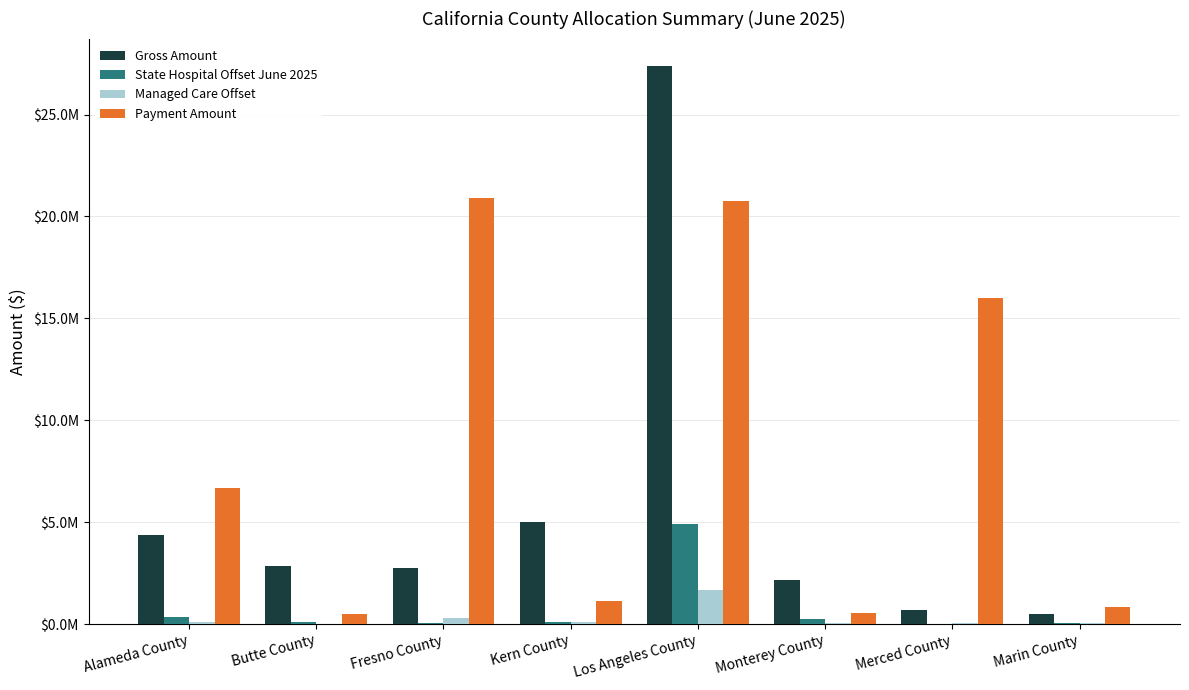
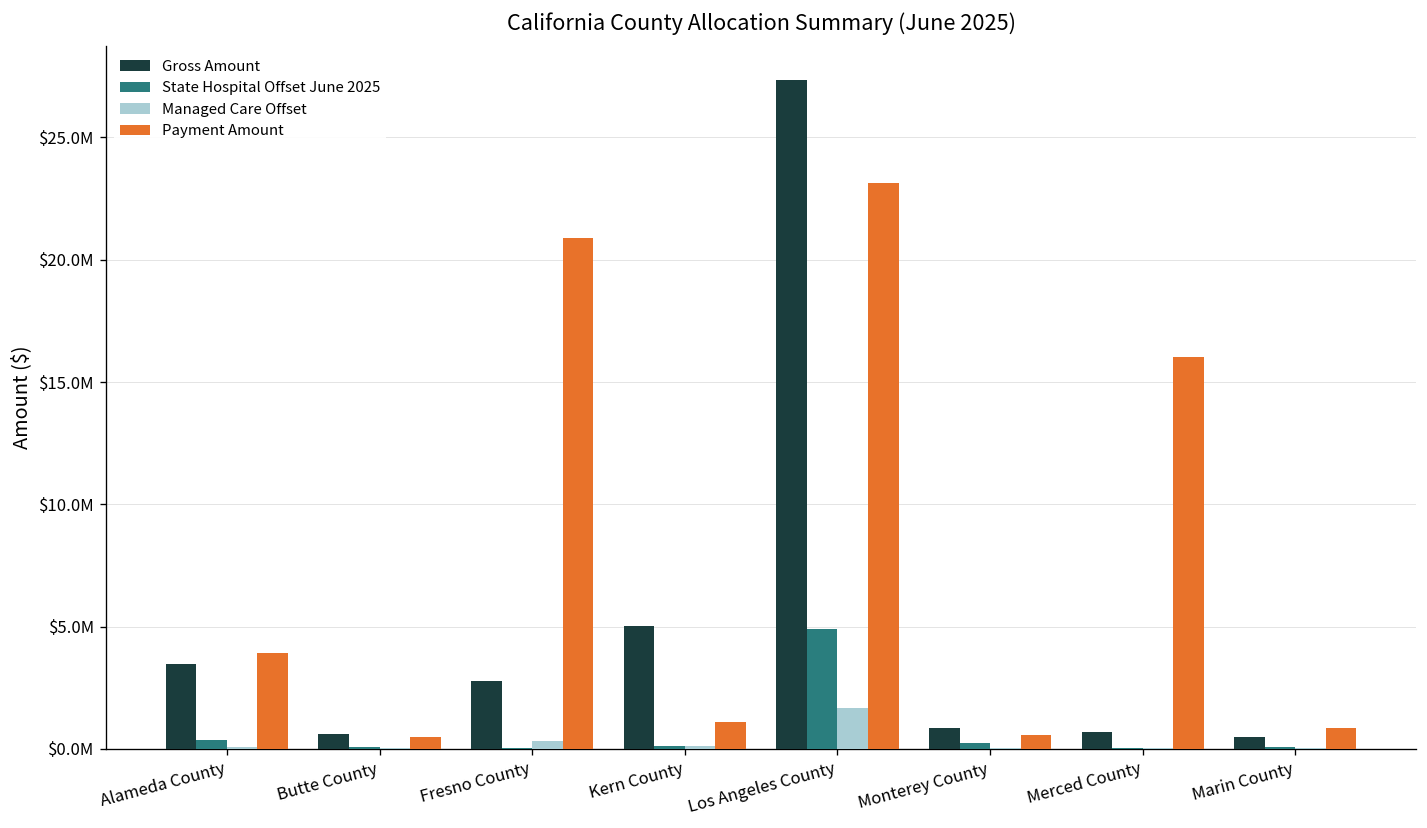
  {
    "Gross Amount": {
-     "Alameda County": "$4400000",
-     "Butte County": "$2800000",
+     "Alameda County": "$3500000",
+     "Butte County": "$600000",
      "Fresno County": "$2800000",
      "Kern County": "$5000000",
      "Los Angeles County": "$27400000",
-     "Monterey County": "$2200000",
+     "Monterey County": "$900000",
      "Merced County": "$700000",
      "Marin County": "$500000"
    },
    "State Hospital Offset June 2025": {
      "Alameda County": "$400000",
      "Los Angeles County": "$4900000",
      "Monterey County": "$200000"
    },
    "Managed Care Offset": {
      "Fresno County": "$300000",
      "Kern County": "$100000",
      "Los Angeles County": "$1700000"
    },
    "Payment Amount": {
-     "Alameda County": "$6700000",
+     "Alameda County": "$3900000",
      "Butte County": "$500000",
      "Fresno County": "$20900000",
      "Kern County": "$1100000",
-     "Los Angeles County": "$20800000",
+     "Los Angeles County": "$23100000",
      "Monterey County": "$600000",
      "Merced County": "$16000000",
      "Marin County": "$800000"
    }
  }
